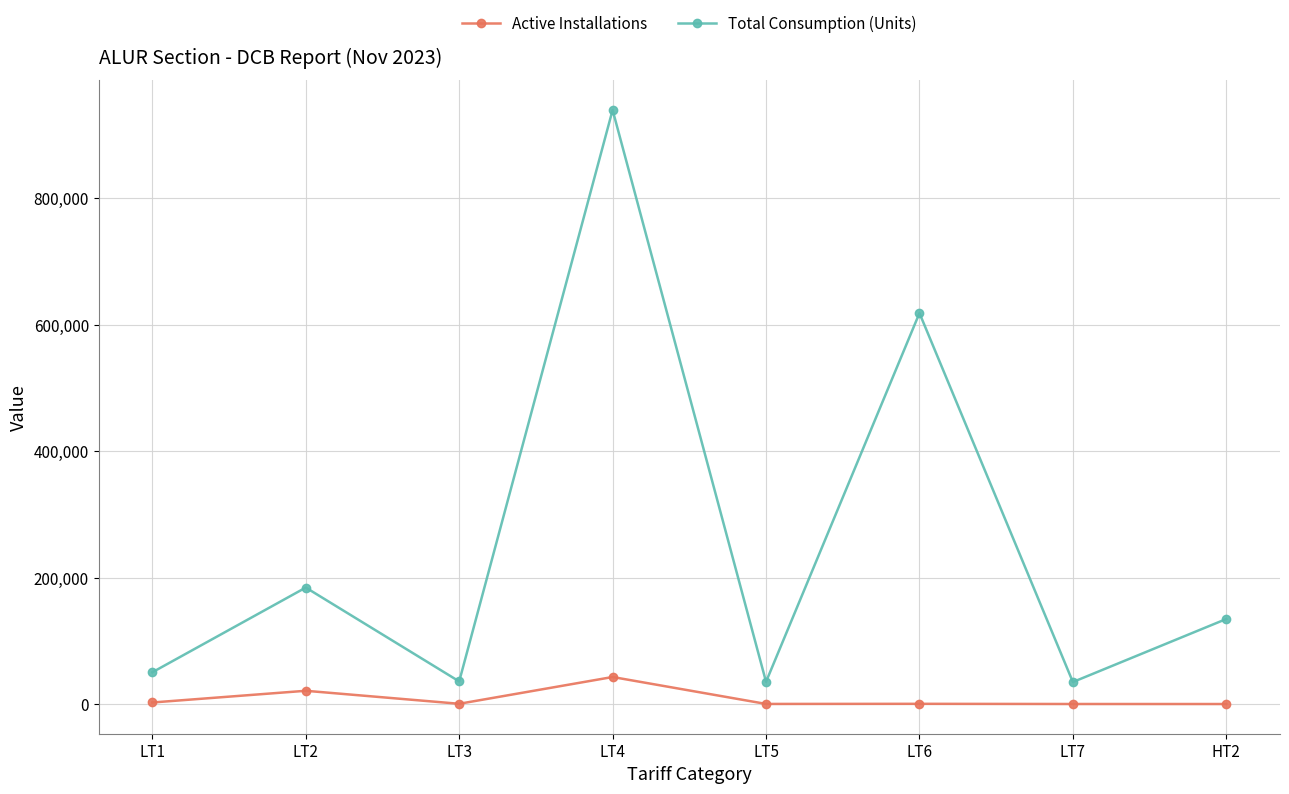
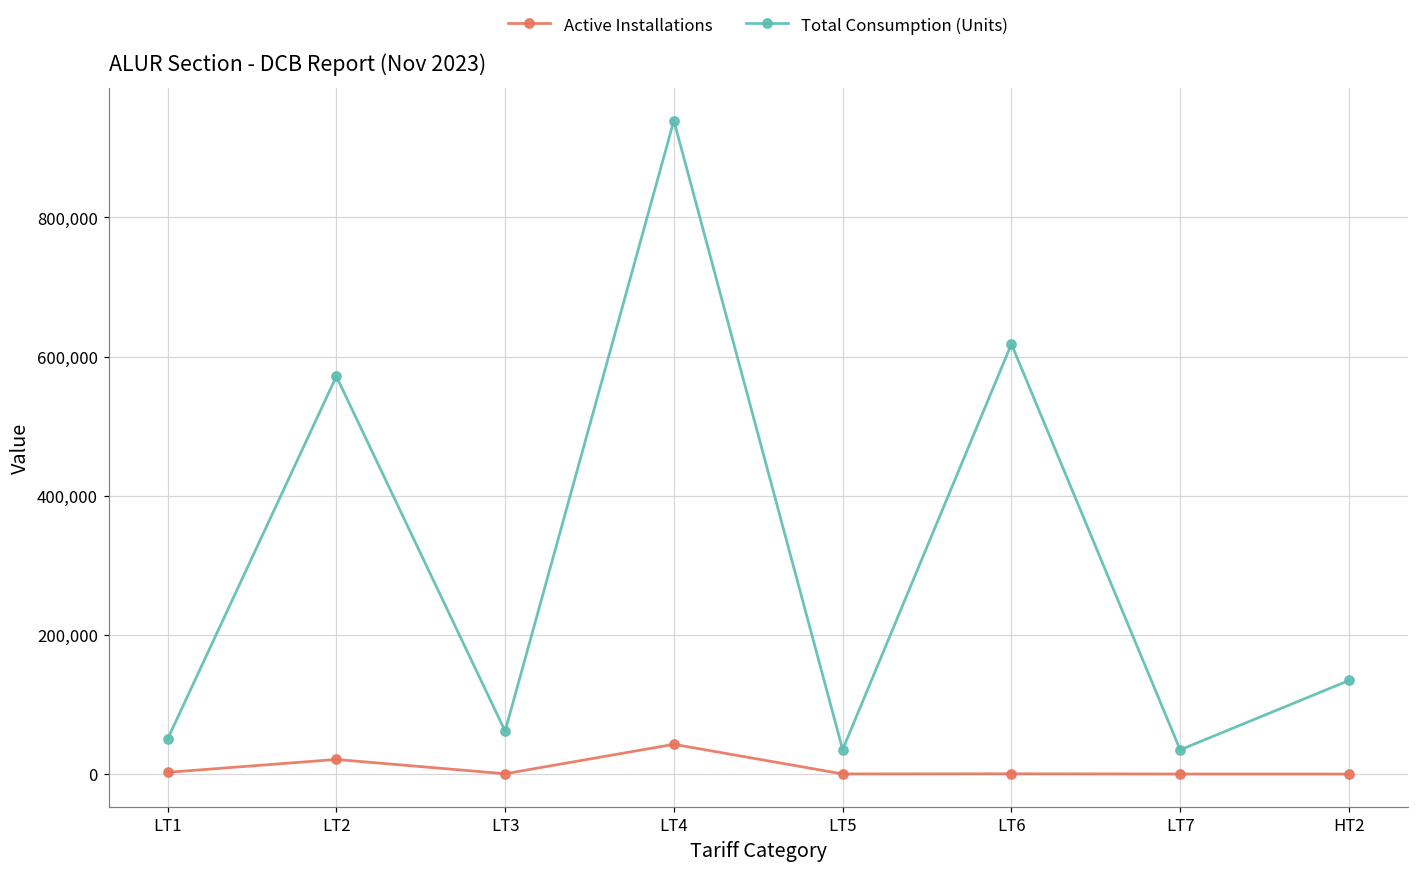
  {
    "Active Installations": {
      "LT1": "0",
      "LT2": "20,000",
      "LT3": "0",
      "LT4": "40,000",
      "LT5": "0",
      "LT6": "0",
      "LT7": "0",
      "HT2": "0"
    },
    "Total Consumption (Units)": {
      "LT1": "50,000",
-     "LT2": "180,000",
-     "LT3": "40,000",
+     "LT2": "570,000",
+     "LT3": "60,000",
      "LT4": "940,000",
      "LT5": "40,000",
      "LT6": "620,000",
      "LT7": "30,000",
      "HT2": "130,000"
    }
  }
